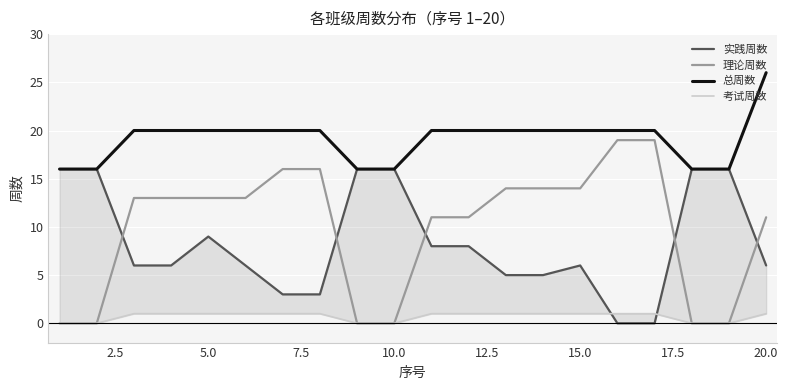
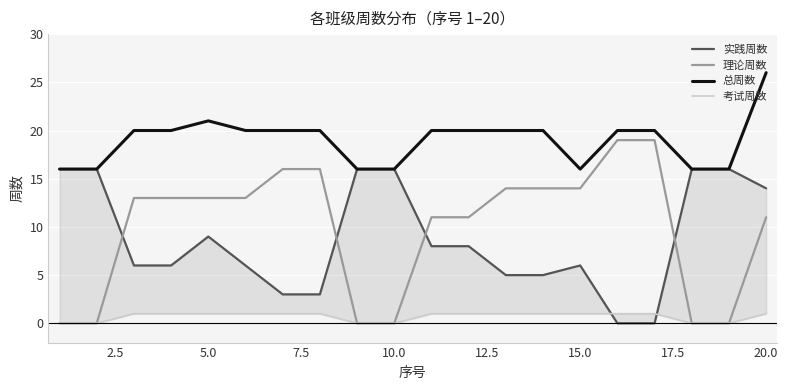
  {
    "实践周数": {
-     "20.0": 6
+     "20.0": 14
    },
    "总周数": {
-     "5.0": 20,
-     "15.0": 20,
+     "5.0": 21,
+     "15.0": 16,
      "20.0": 26
    }
  }
